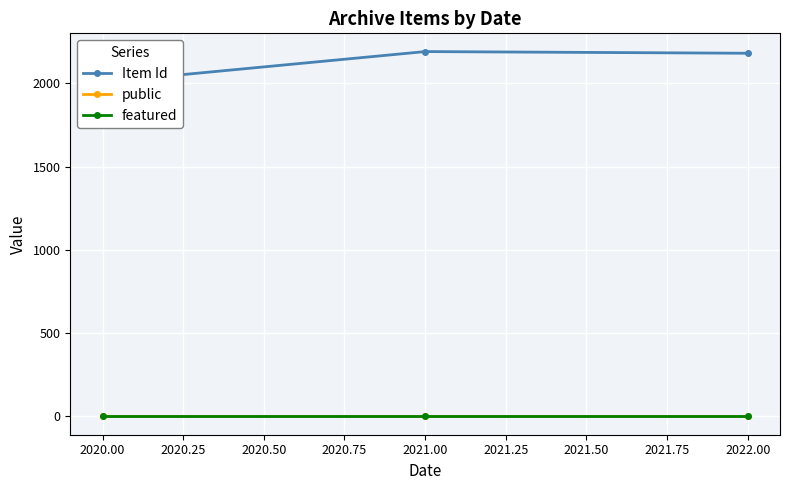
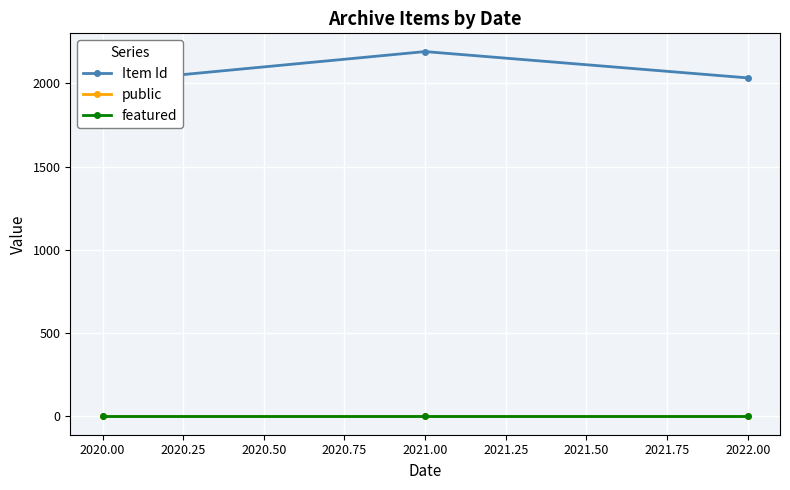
  {
    "Item Id": {
      "2021.00": 2190,
-     "2022.00": 2180
+     "2022.00": 2030
    },
    "featured": {
      "2020.00": 0,
      "2021.00": 0,
      "2022.00": 0
    }
  }
